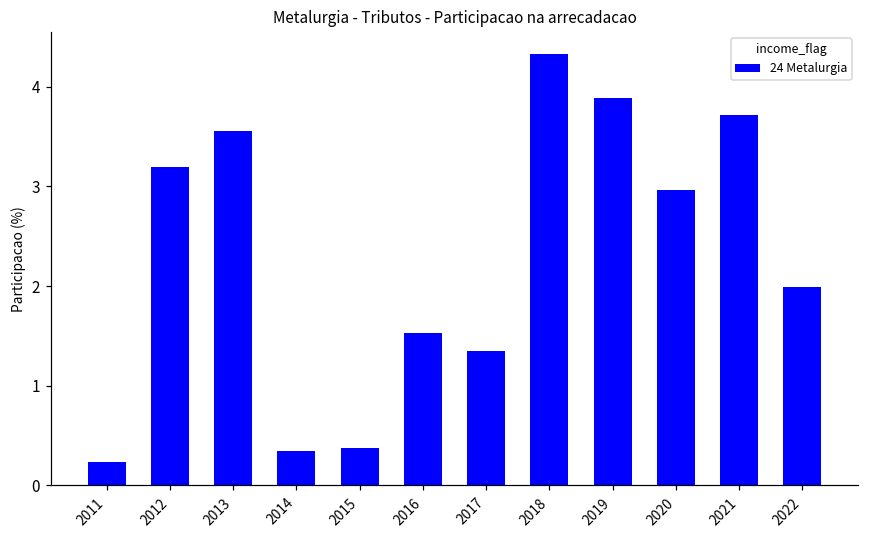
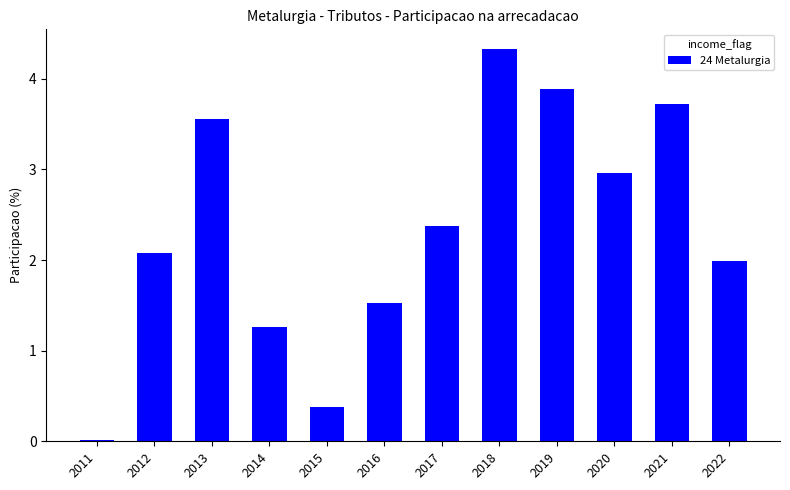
  {
-   "2011": 0.2,
-   "2012": 3.2,
+   "2011": 0.0,
+   "2012": 2.1,
    "2013": 3.6,
-   "2014": 0.4,
+   "2014": 1.3,
    "2015": 0.4,
    "2016": 1.5,
-   "2017": 1.4,
+   "2017": 2.4,
    "2018": 4.3,
    "2019": 3.9,
    "2020": 3.0,
    "2021": 3.7,
    "2022": 2.0
  }
